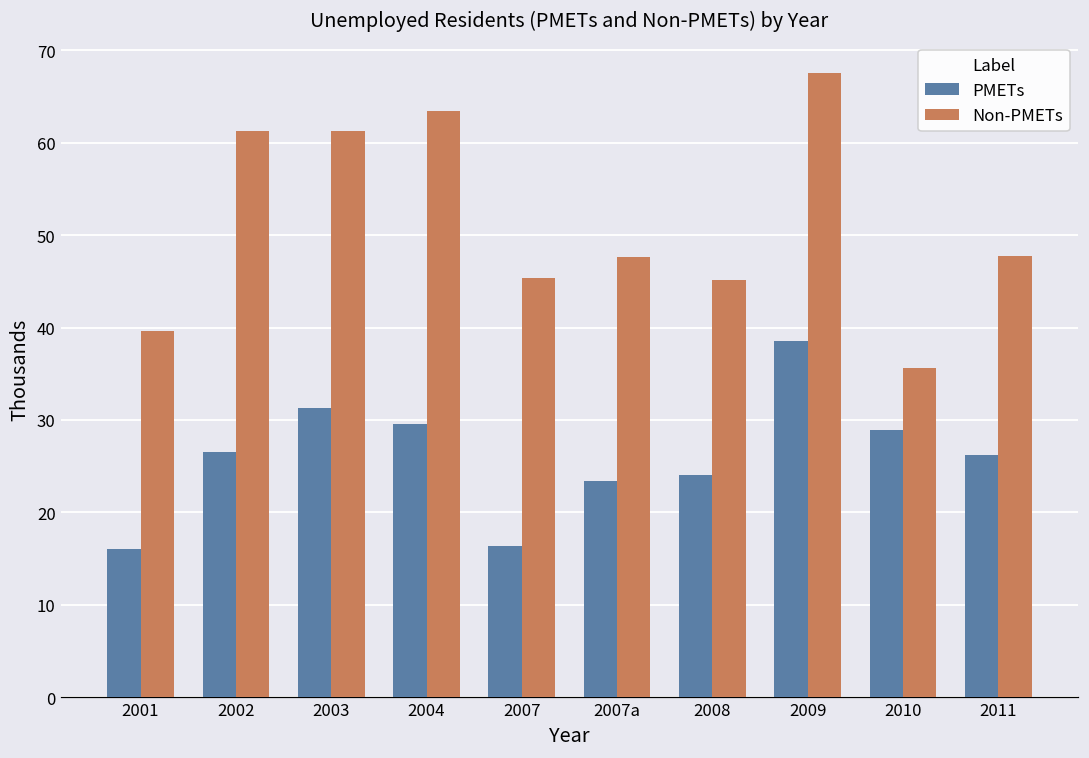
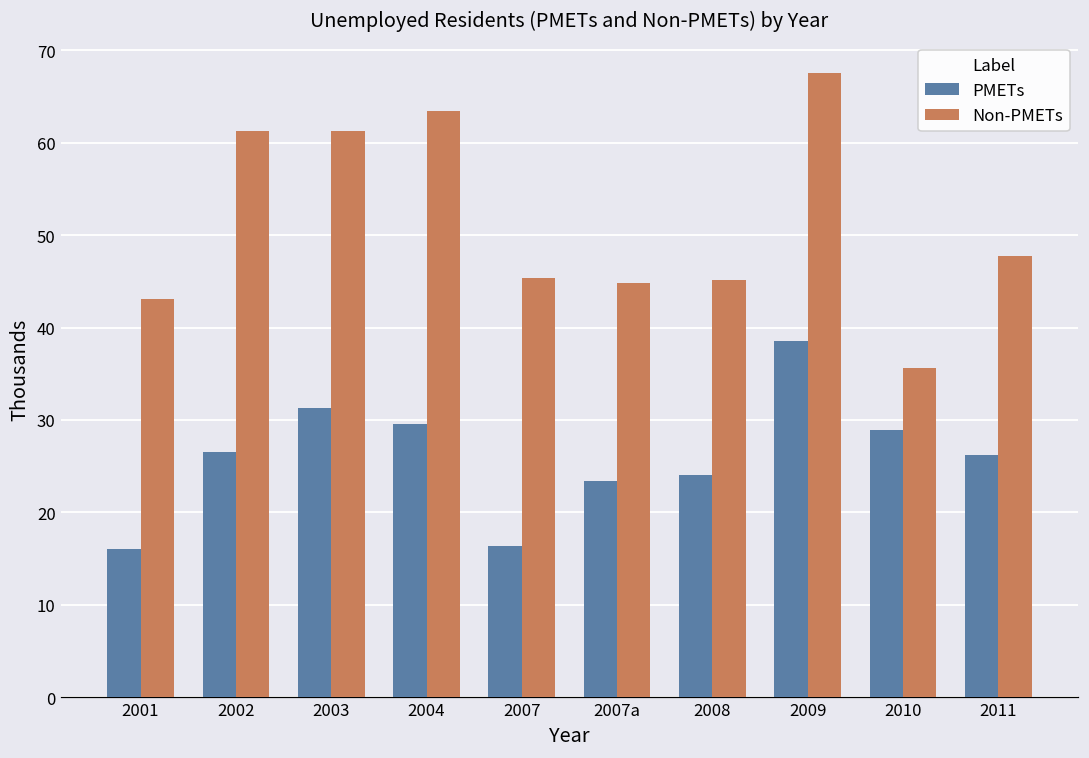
  {
    "PMETs": {
      "2001": 16,
      "2002": 27,
      "2003": 31,
      "2004": 30,
      "2007": 16,
      "2007a": 23,
      "2008": 24,
      "2009": 39,
      "2010": 29,
      "2011": 26
    },
    "Non-PMETs": {
-     "2001": 40,
+     "2001": 43,
      "2002": 61,
      "2003": 61,
      "2004": 63,
      "2007": 45,
-     "2007a": 48,
+     "2007a": 45,
      "2008": 45,
      "2009": 68,
      "2010": 36,
      "2011": 48
    }
  }
